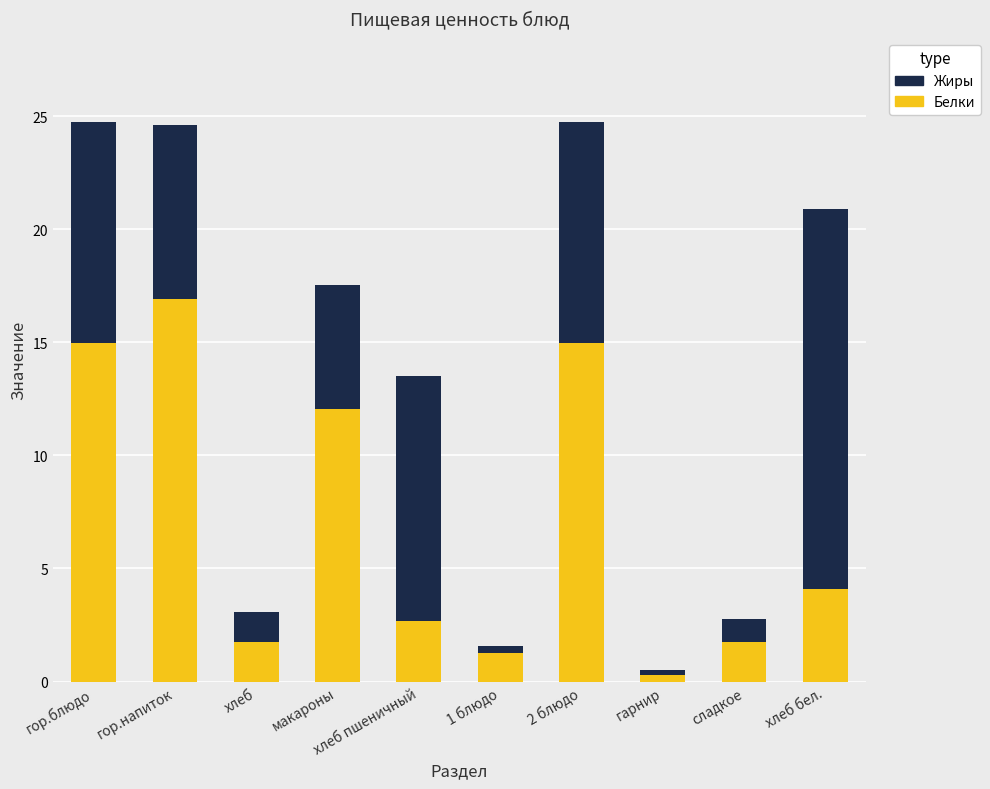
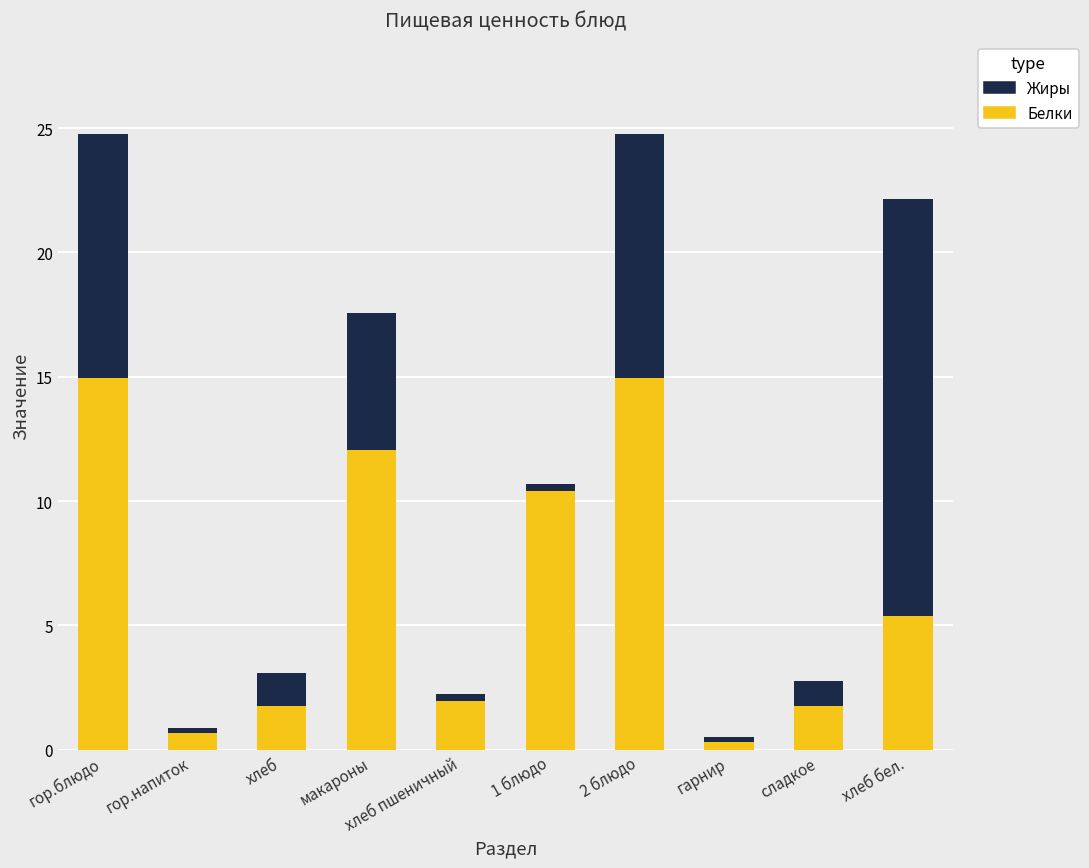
  {
    "Белки": {
      "гор.блюдо": 15.0,
-     "гор.напиток": 16.9,
+     "гор.напиток": 0.7,
      "хлеб": 1.8,
      "макароны": 12.1,
-     "хлеб пшеничный": 2.7,
-     "1 блюдо": 1.3,
+     "хлеб пшеничный": 2.0,
+     "1 блюдо": 10.4,
      "2 блюдо": 15.0,
      "гарнир": 0.3,
      "сладкое": 1.8,
-     "хлеб бел.": 4.1
+     "хлеб бел.": 5.4
    },
    "Жиры": {
      "гор.блюдо": 9.8,
-     "гор.напиток": 7.7,
+     "гор.напиток": 0.2,
      "хлеб": 1.3,
      "макароны": 5.5,
-     "хлеб пшеничный": 10.9,
+     "хлеб пшеничный": 0.3,
      "1 блюдо": 0.3,
      "2 блюдо": 9.8,
      "гарнир": 0.2,
      "сладкое": 1.0,
      "хлеб бел.": 16.8
    }
  }
